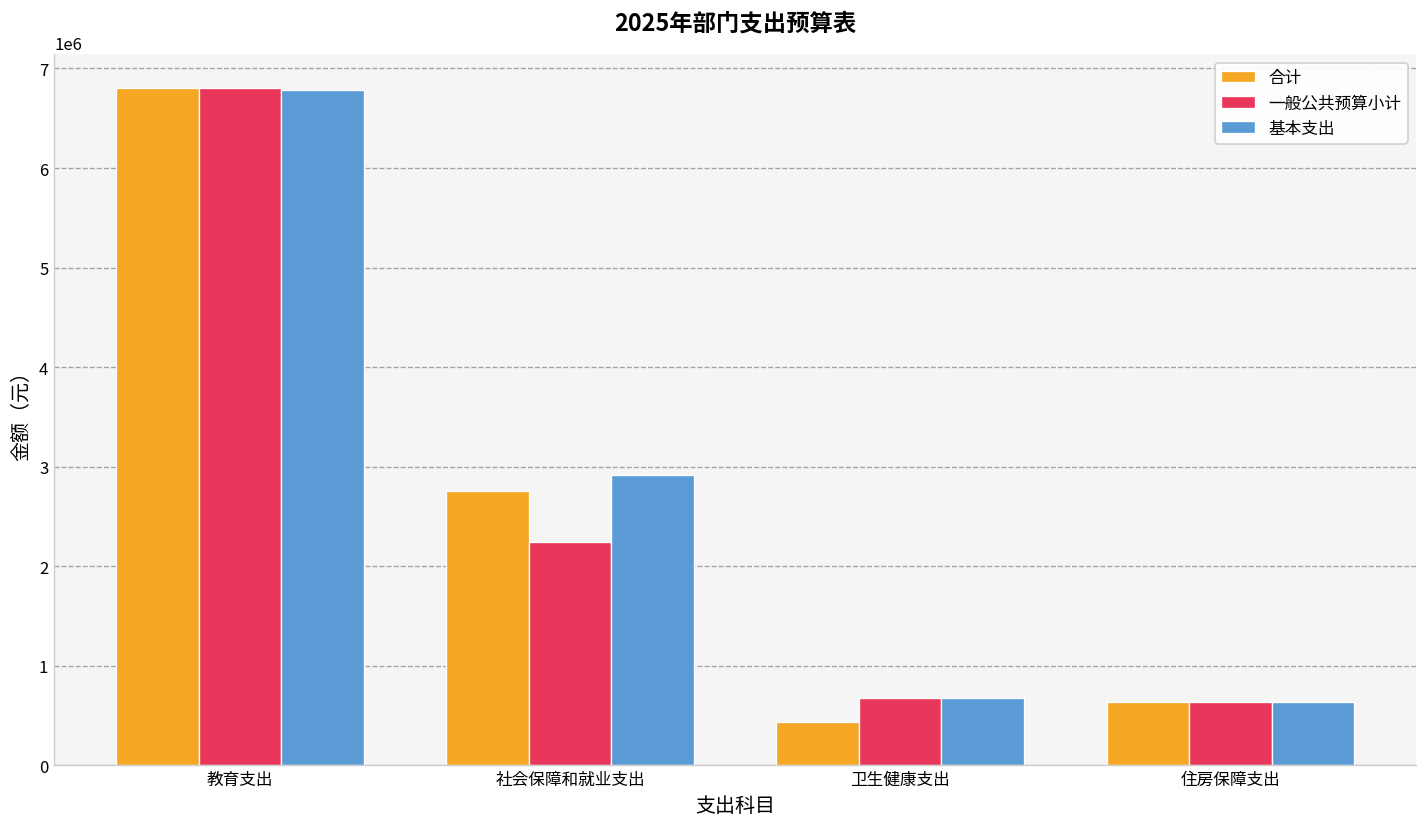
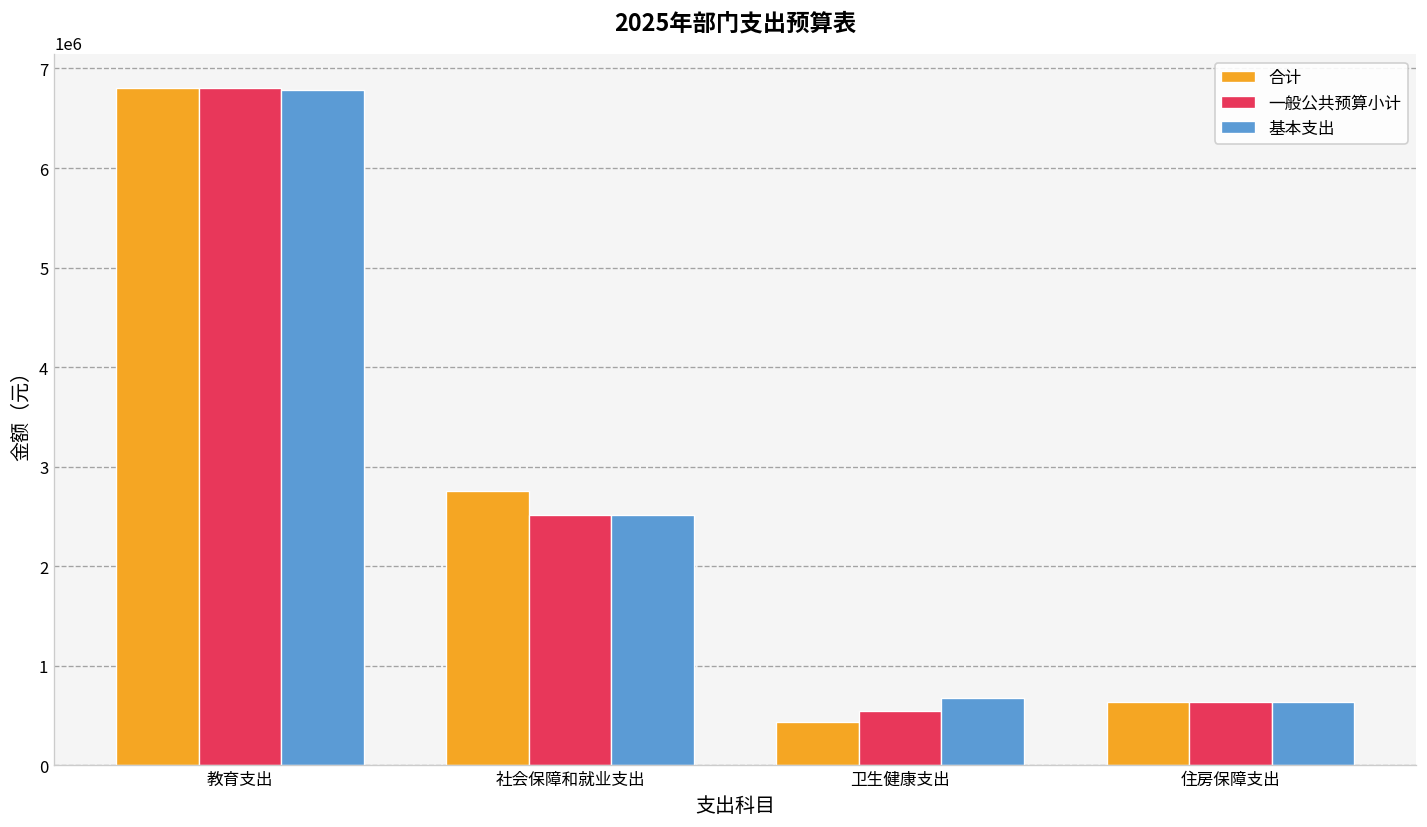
  {
    "合计": {
      "教育支出": 6800000,
      "社会保障和就业支出": 2800000,
      "卫生健康支出": 400000,
      "住房保障支出": 600000
    },
    "一般公共预算小计": {
      "教育支出": 6800000,
-     "社会保障和就业支出": 2200000,
-     "卫生健康支出": 700000,
+     "社会保障和就业支出": 2500000,
+     "卫生健康支出": 500000,
      "住房保障支出": 600000
    },
    "基本支出": {
      "教育支出": 6800000,
-     "社会保障和就业支出": 2900000,
+     "社会保障和就业支出": 2500000,
      "卫生健康支出": 700000,
      "住房保障支出": 600000
    }
  }
